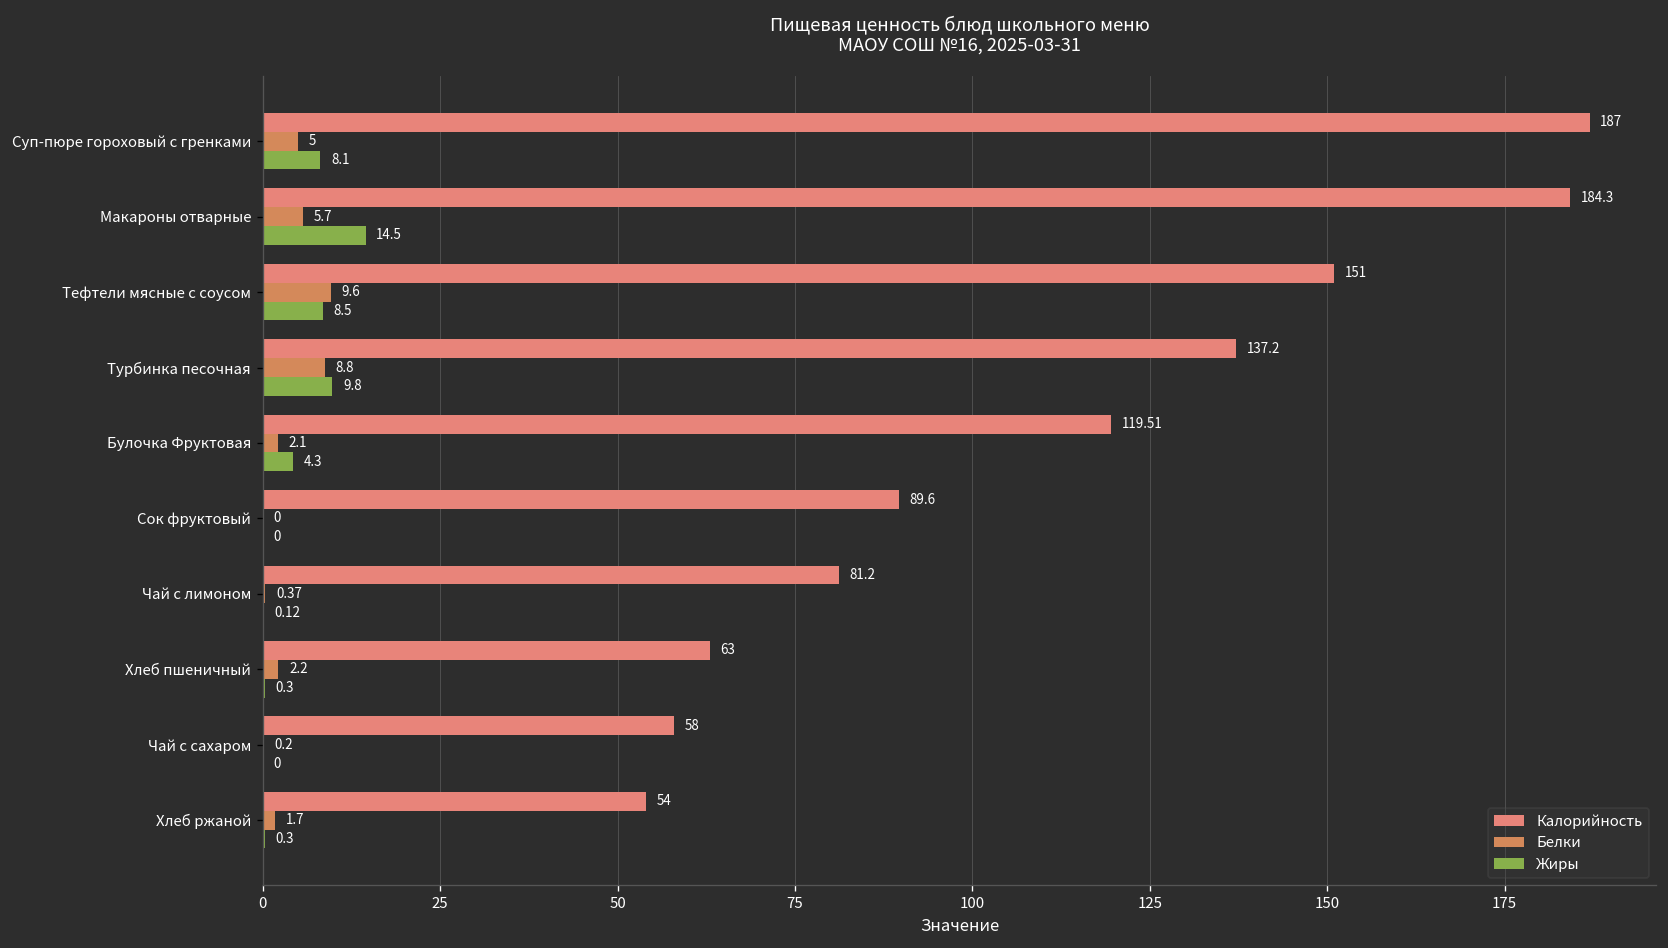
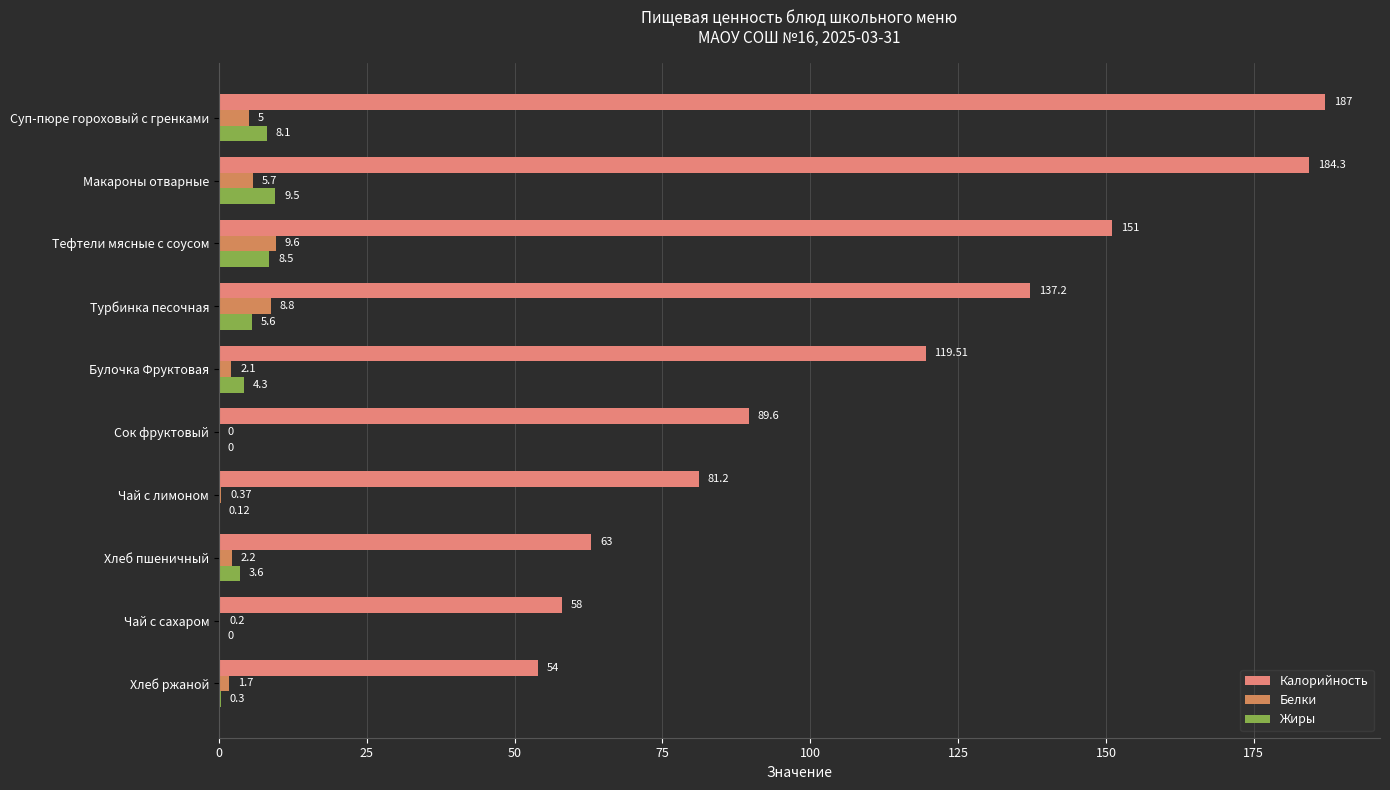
  {
    "Жиры": {
      "Суп-пюре гороховый с гренками": 8.1,
-     "Макароны отварные": 14.5,
+     "Макароны отварные": 9.5,
      "Тефтели мясные с соусом": 8.5,
-     "Турбинка песочная": 9.8,
+     "Турбинка песочная": 5.6,
      "Булочка Фруктовая": 4.3,
      "Сок фруктовый": 0,
      "Чай с лимоном": 0.12,
-     "Хлеб пшеничный": 0.3,
+     "Хлеб пшеничный": 3.6,
      "Чай с сахаром": 0,
      "Хлеб ржаной": 0.3
    }
  }
